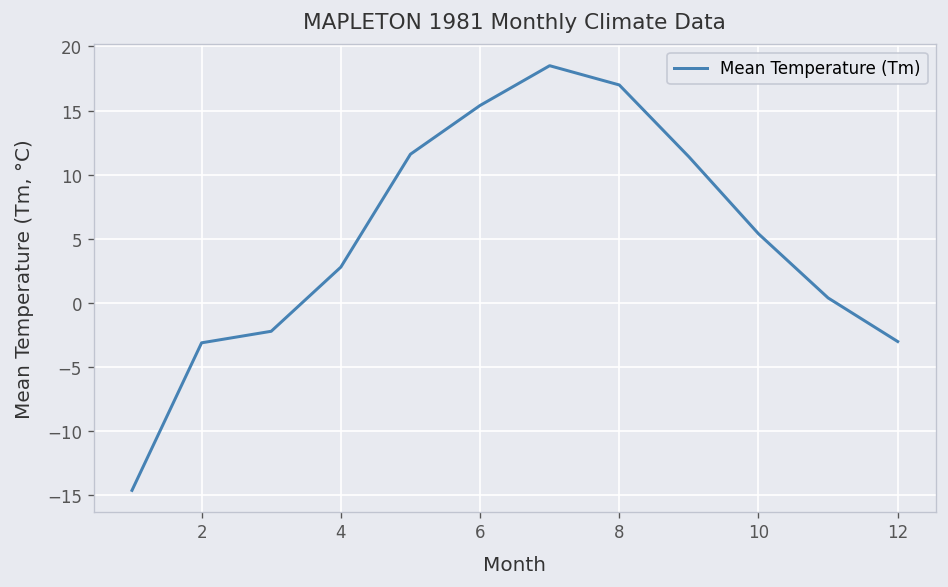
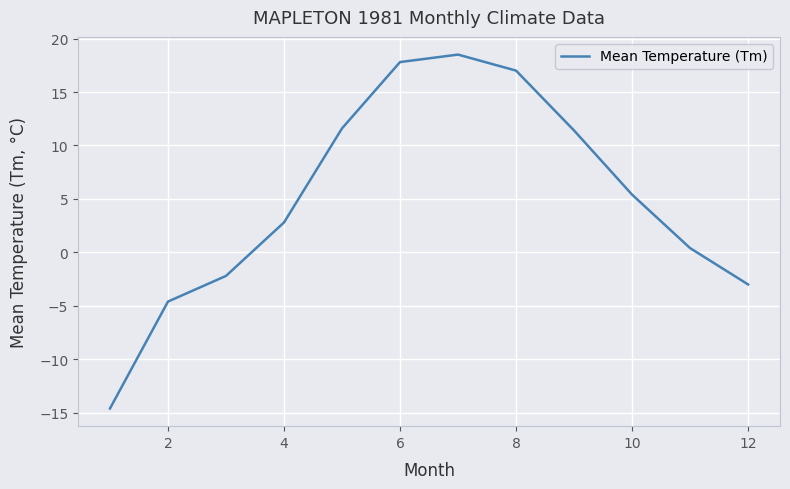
  {
-   "2": -3.1,
+   "2": -4.6,
    "4": 2.8,
-   "6": 15.4,
+   "6": 17.8,
    "8": 17.0,
    "10": 5.4,
    "12": -3.0
  }
